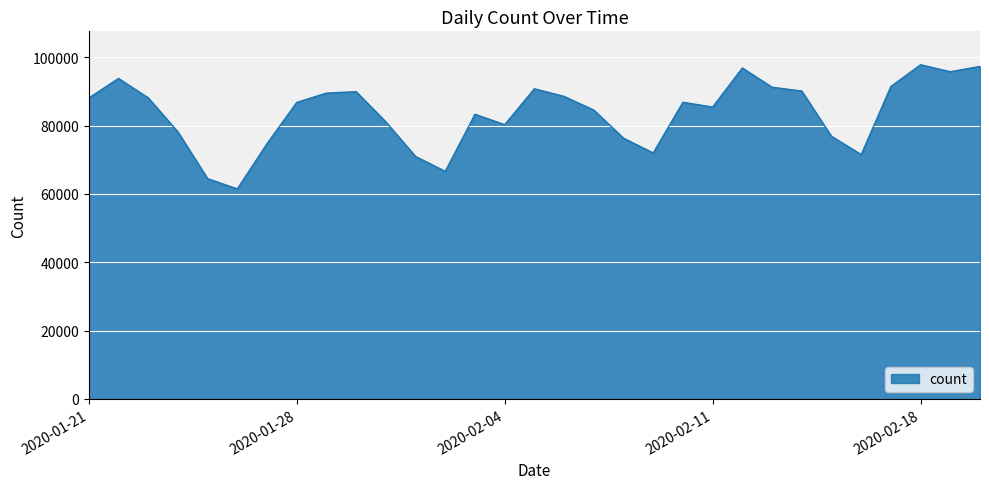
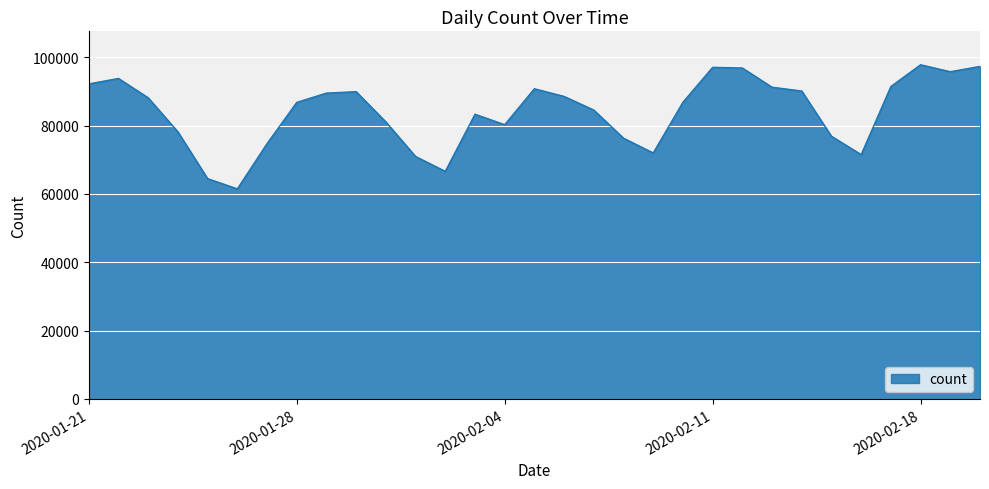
  {
-   "2020-01-21": 88000,
+   "2020-01-21": 92000,
    "2020-01-28": 87000,
    "2020-02-04": 80000,
-   "2020-02-11": 85000,
+   "2020-02-11": 97000,
    "2020-02-18": 98000
  }
